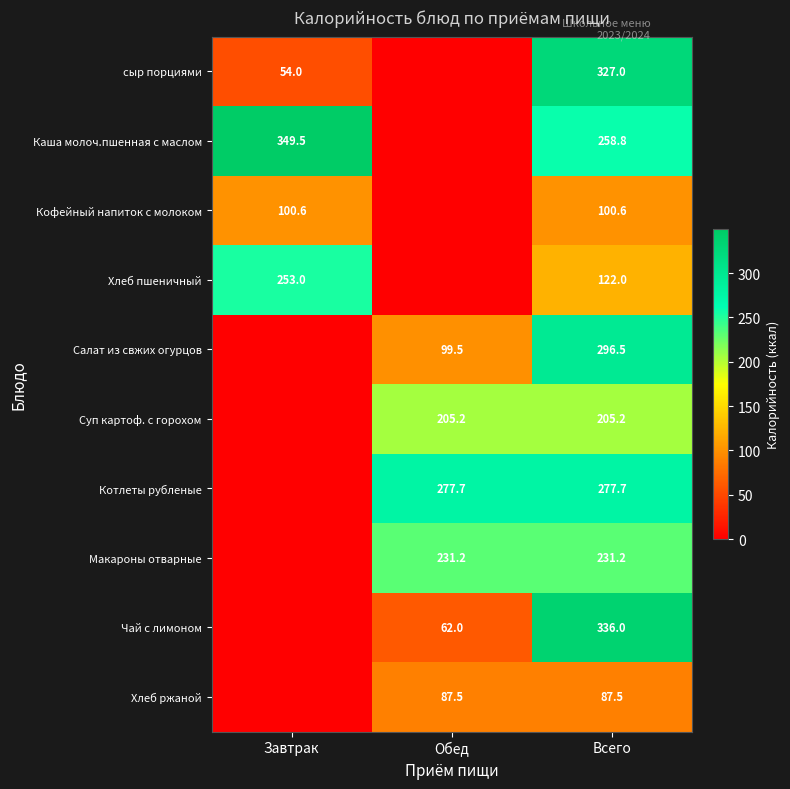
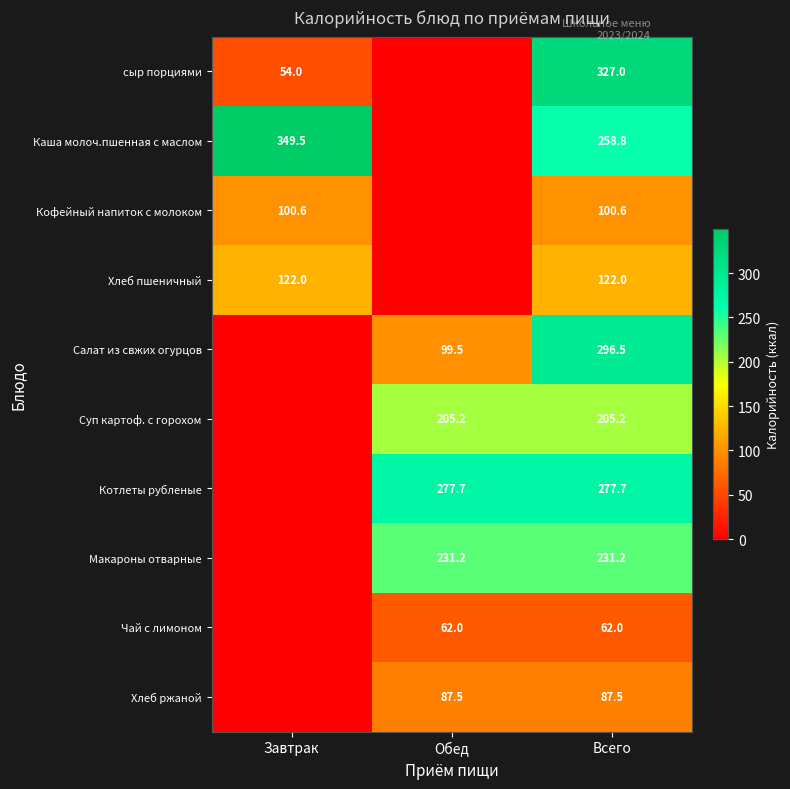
  {
    "сыр порциями": {
      "Завтрак": 54.0,
      "Всего": 327.0
    },
    "Каша молоч.пшенная с маслом": {
      "Завтрак": 349.5,
      "Всего": 258.8
    },
    "Кофейный напиток с молоком": {
      "Завтрак": 100.6,
      "Всего": 100.6
    },
    "Хлеб пшеничный": {
-     "Завтрак": 253.0,
+     "Завтрак": 122.0,
      "Всего": 122.0
    },
    "Салат из свжих огурцов": {
      "Обед": 99.5,
      "Всего": 296.5
    },
    "Суп картоф. с горохом": {
      "Обед": 205.2,
      "Всего": 205.2
    },
    "Котлеты рубленые": {
      "Обед": 277.7,
      "Всего": 277.7
    },
    "Макароны отварные": {
      "Обед": 231.2,
      "Всего": 231.2
    },
    "Чай с лимоном": {
      "Обед": 62.0,
-     "Всего": 336.0
+     "Всего": 62.0
    },
    "Хлеб ржаной": {
      "Обед": 87.5,
      "Всего": 87.5
    }
  }
